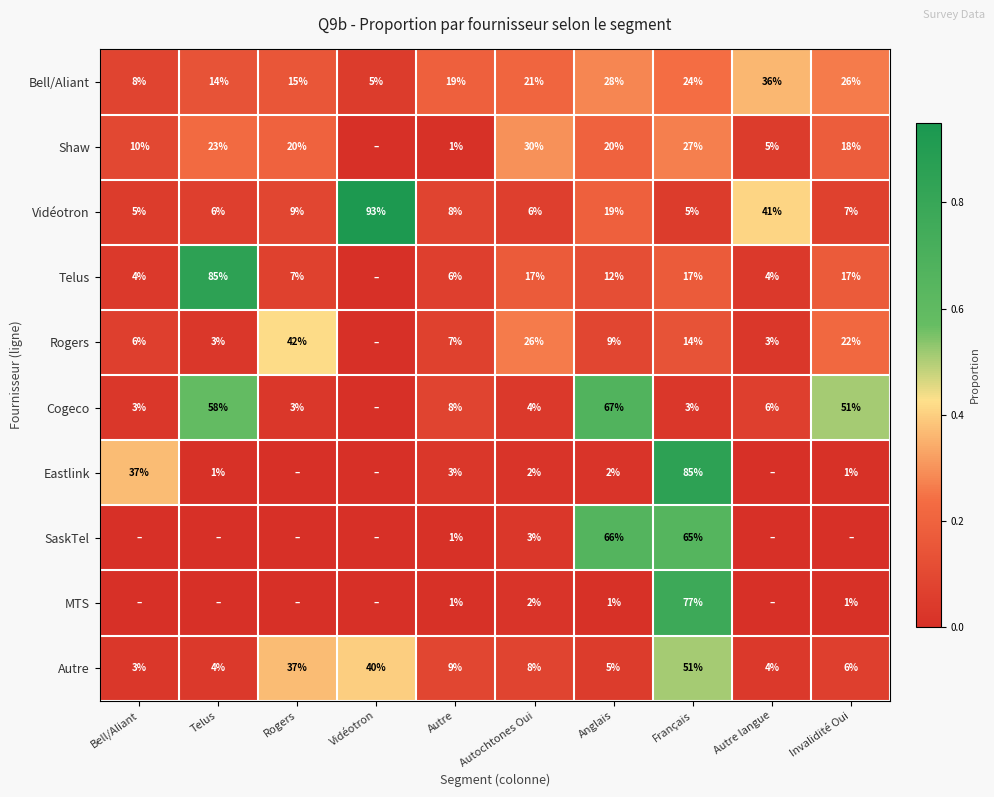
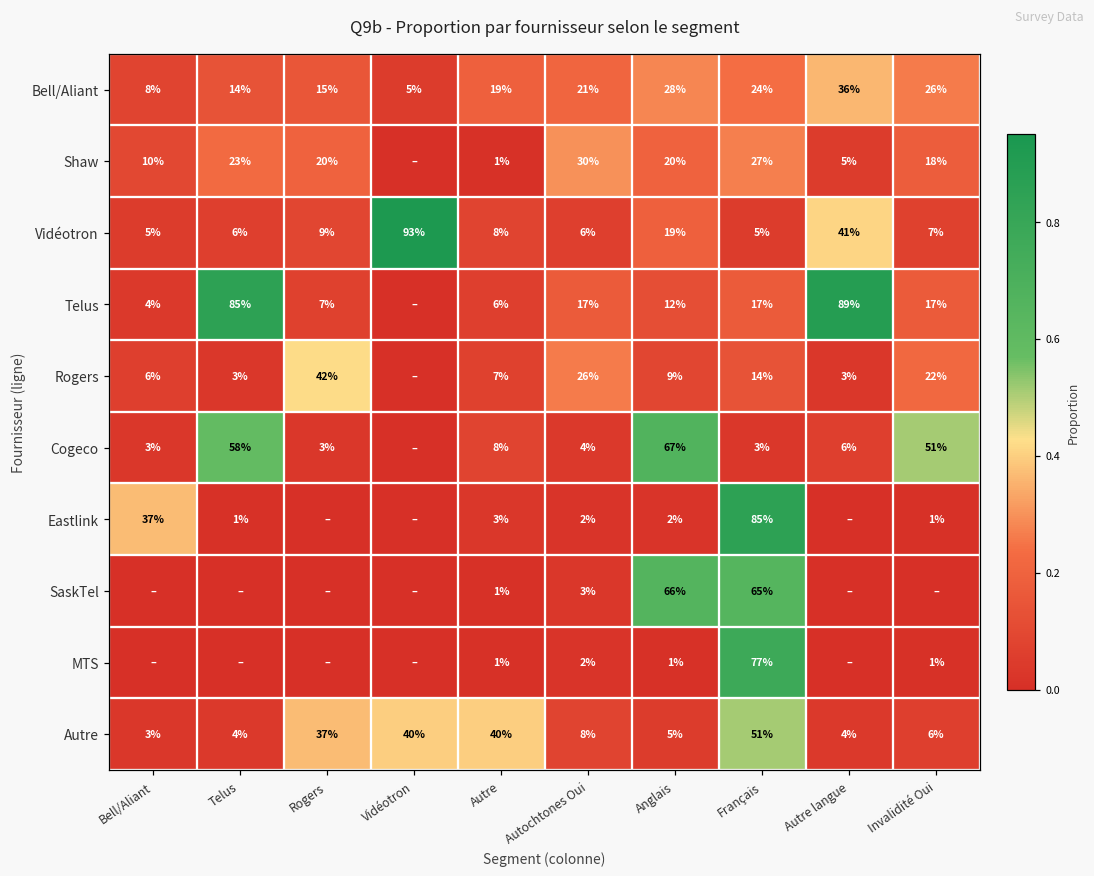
  {
    "Bell/Aliant": {
      "Bell/Aliant": "8%",
      "Telus": "14%",
      "Rogers": "15%",
      "Vidéotron": "5%",
      "Autre": "19%",
      "Autochtones Oui": "21%",
      "Anglais": "28%",
      "Français": "24%",
      "Autre langue": "36%",
      "Invalidité Oui": "26%"
    },
    "Shaw": {
      "Bell/Aliant": "10%",
      "Telus": "23%",
      "Rogers": "20%",
      "Autre": "1%",
      "Autochtones Oui": "30%",
      "Anglais": "20%",
      "Français": "27%",
      "Autre langue": "5%",
      "Invalidité Oui": "18%"
    },
    "Vidéotron": {
      "Bell/Aliant": "5%",
      "Telus": "6%",
      "Rogers": "9%",
      "Vidéotron": "93%",
      "Autre": "8%",
      "Autochtones Oui": "6%",
      "Anglais": "19%",
      "Français": "5%",
      "Autre langue": "41%",
      "Invalidité Oui": "7%"
    },
    "Telus": {
      "Bell/Aliant": "4%",
      "Telus": "85%",
      "Rogers": "7%",
      "Autre": "6%",
      "Autochtones Oui": "17%",
      "Anglais": "12%",
      "Français": "17%",
-     "Autre langue": "4%",
+     "Autre langue": "89%",
      "Invalidité Oui": "17%"
    },
    "Rogers": {
      "Bell/Aliant": "6%",
      "Telus": "3%",
      "Rogers": "42%",
      "Autre": "7%",
      "Autochtones Oui": "26%",
      "Anglais": "9%",
      "Français": "14%",
      "Autre langue": "3%",
      "Invalidité Oui": "22%"
    },
    "Cogeco": {
      "Bell/Aliant": "3%",
      "Telus": "58%",
      "Rogers": "3%",
      "Autre": "8%",
      "Autochtones Oui": "4%",
      "Anglais": "67%",
      "Français": "3%",
      "Autre langue": "6%",
      "Invalidité Oui": "51%"
    },
    "Eastlink": {
      "Bell/Aliant": "37%",
      "Telus": "1%",
      "Autre": "3%",
      "Autochtones Oui": "2%",
      "Anglais": "2%",
      "Français": "85%",
      "Invalidité Oui": "1%"
    },
    "SaskTel": {
      "Autre": "1%",
      "Autochtones Oui": "3%",
      "Anglais": "66%",
      "Français": "65%"
    },
    "MTS": {
      "Autre": "1%",
      "Autochtones Oui": "2%",
      "Anglais": "1%",
      "Français": "77%",
      "Invalidité Oui": "1%"
    },
    "Autre": {
      "Bell/Aliant": "3%",
      "Telus": "4%",
      "Rogers": "37%",
      "Vidéotron": "40%",
-     "Autre": "9%",
+     "Autre": "40%",
      "Autochtones Oui": "8%",
      "Anglais": "5%",
      "Français": "51%",
      "Autre langue": "4%",
      "Invalidité Oui": "6%"
    }
  }
